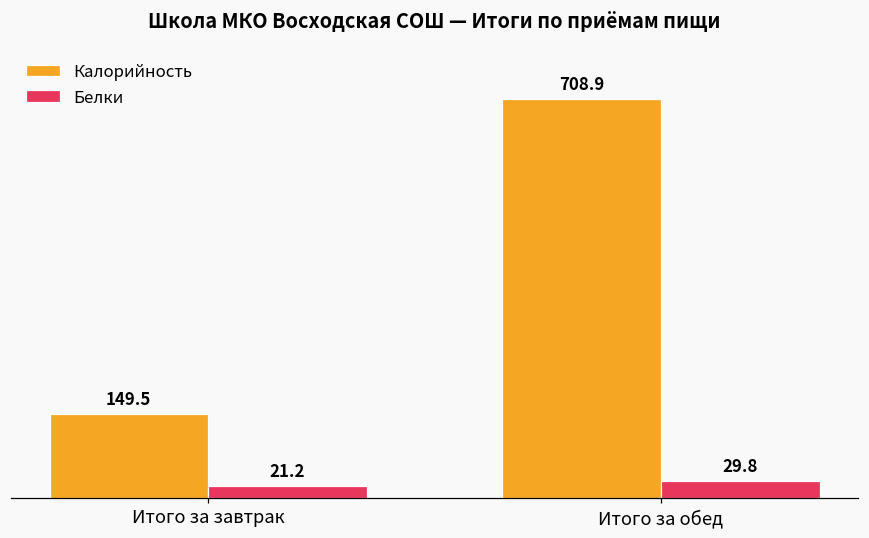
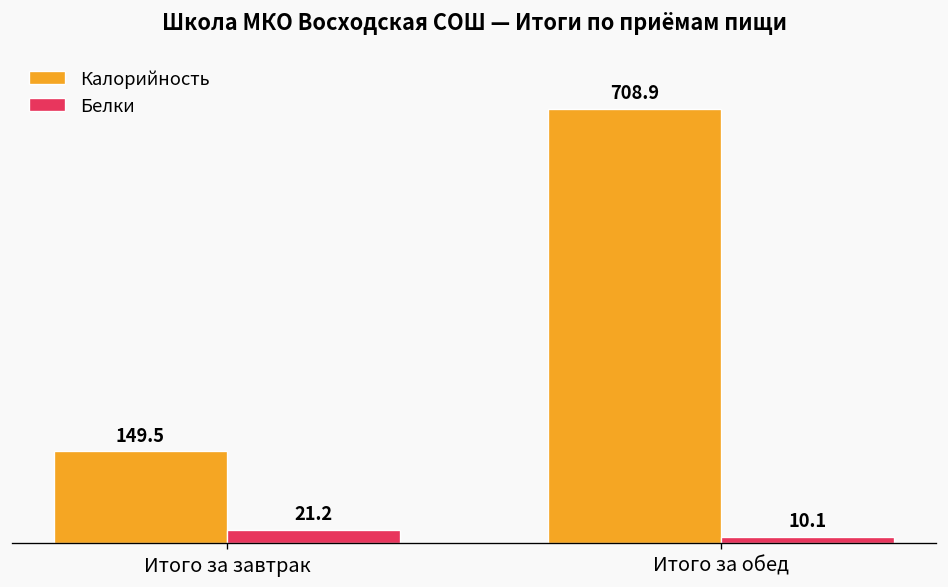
  {
    "Калорийность": {
      "Итого за завтрак": 149.5,
      "Итого за обед": 708.9
    },
    "Белки": {
      "Итого за завтрак": 21.2,
-     "Итого за обед": 29.8
+     "Итого за обед": 10.1
    }
  }
